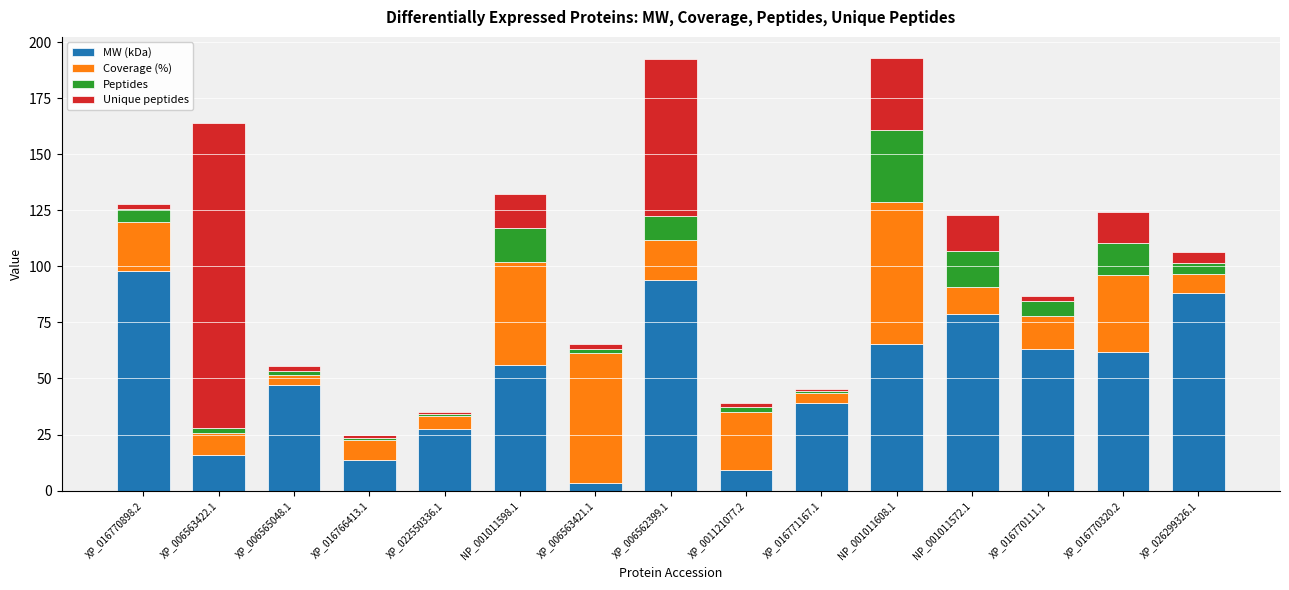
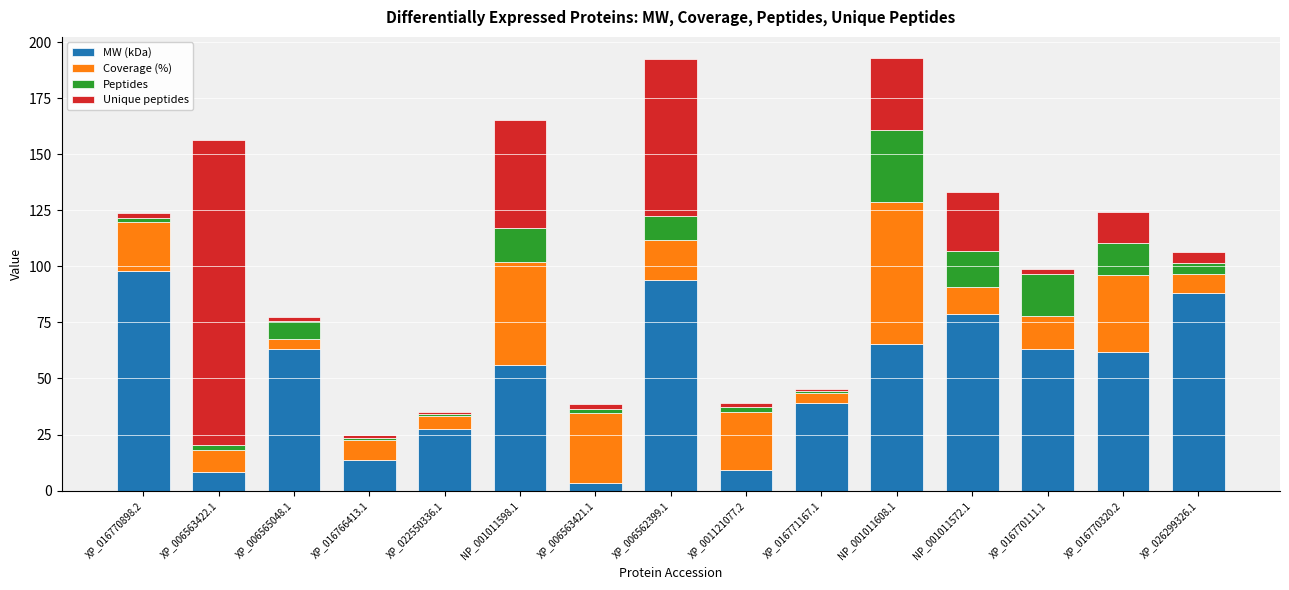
  {
    "MW (kDa)": {
      "XP_016770898.2": 98,
-     "XP_006563422.1": 16,
-     "XP_006565048.1": 47,
+     "XP_006563422.1": 8,
+     "XP_006565048.1": 63,
      "XP_016766413.1": 14,
      "XP_022550336.1": 28,
      "NP_001011598.1": 56,
      "XP_006563421.1": 3,
      "XP_006562399.1": 94,
      "XP_001121077.2": 9,
      "XP_016771167.1": 39,
      "NP_001011608.1": 66,
      "NP_001011572.1": 79,
      "XP_016770111.1": 63,
      "XP_016770320.2": 62,
      "XP_026299326.1": 88
    },
    "Coverage (%)": {
      "XP_016770898.2": 22,
      "XP_006563422.1": 10,
      "XP_006565048.1": 4,
      "XP_016766413.1": 9,
      "XP_022550336.1": 6,
      "NP_001011598.1": 46,
-     "XP_006563421.1": 58,
+     "XP_006563421.1": 31,
      "XP_006562399.1": 18,
      "XP_001121077.2": 26,
      "XP_016771167.1": 4,
      "NP_001011608.1": 63,
      "NP_001011572.1": 12,
      "XP_016770111.1": 14,
      "XP_016770320.2": 34,
      "XP_026299326.1": 9
    },
    "Peptides": {
-     "XP_016770898.2": 6,
+     "XP_016770898.2": 2,
      "XP_006563422.1": 2,
-     "XP_006565048.1": 2,
+     "XP_006565048.1": 8,
      "NP_001011598.1": 15,
      "XP_006563421.1": 2,
      "XP_006562399.1": 11,
      "XP_001121077.2": 2,
      "NP_001011608.1": 32,
      "NP_001011572.1": 16,
-     "XP_016770111.1": 7,
+     "XP_016770111.1": 19,
      "XP_016770320.2": 14,
      "XP_026299326.1": 5
    },
    "Unique peptides": {
      "XP_016770898.2": 2,
      "XP_006563422.1": 136,
      "XP_006565048.1": 2,
-     "NP_001011598.1": 15,
+     "NP_001011598.1": 48,
      "XP_006563421.1": 2,
      "XP_006562399.1": 70,
      "XP_001121077.2": 2,
      "NP_001011608.1": 32,
-     "NP_001011572.1": 16,
+     "NP_001011572.1": 26,
      "XP_016770111.1": 2,
      "XP_016770320.2": 14,
      "XP_026299326.1": 5
    }
  }
